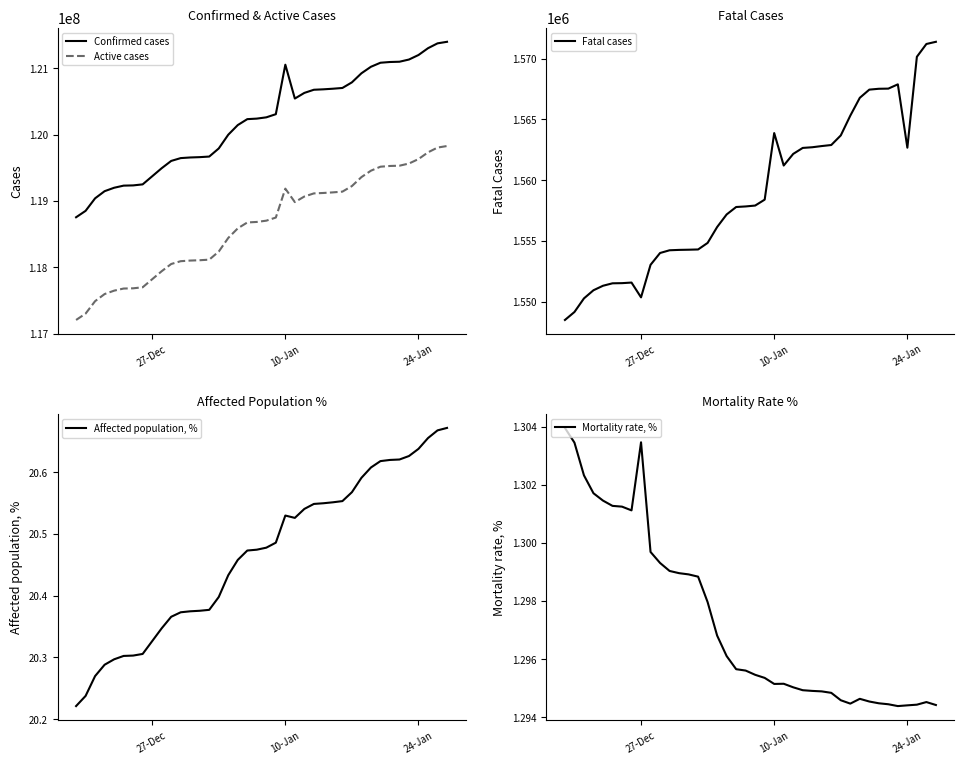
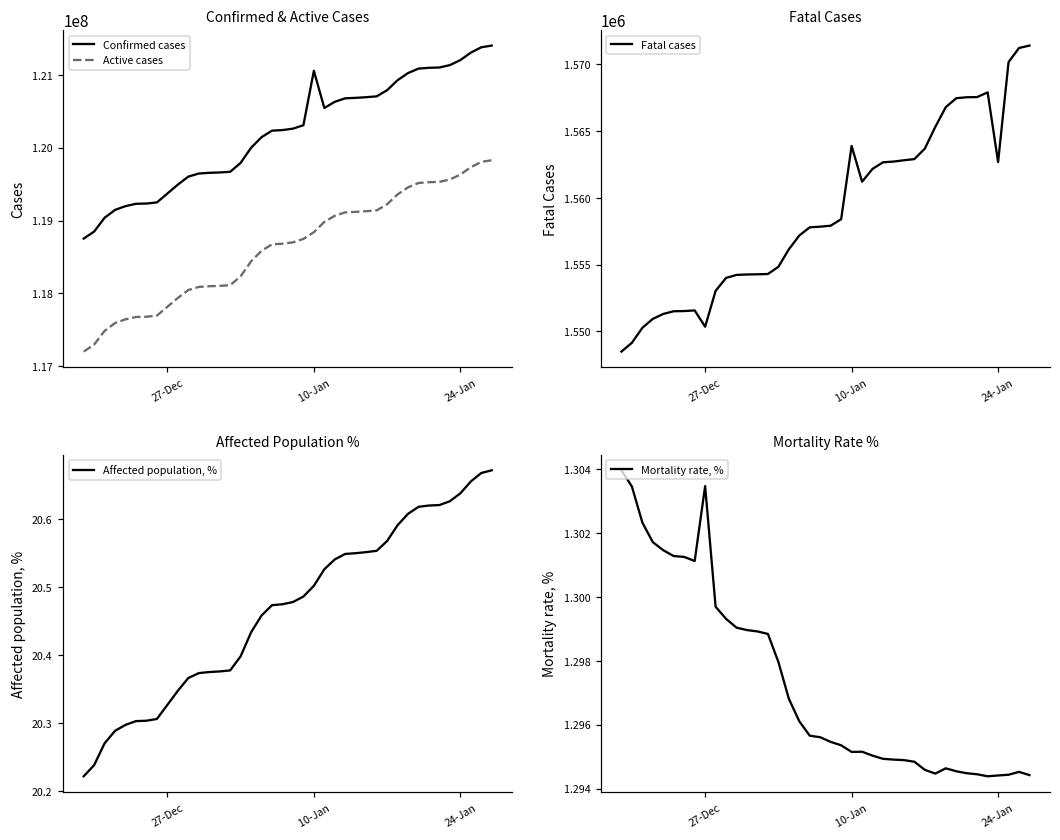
  {
    "Confirmed & Active Cases": {
      "Confirmed cases": {
        "27-Dec": 119400000,
        "10-Jan": 121100000,
        "24-Jan": 121200000
      },
      "Active cases": {
        "27-Dec": 117800000,
-       "10-Jan": 119200000,
+       "10-Jan": 118800000,
        "24-Jan": 119600000
      }
    },
    "Fatal Cases": {
      "27-Dec": 1550300,
      "10-Jan": 1563900,
      "24-Jan": 1562700
    },
    "Affected Population %": {
      "27-Dec": 20.33,
-     "10-Jan": 20.53,
+     "10-Jan": 20.50,
      "24-Jan": 20.64
    },
    "Mortality Rate %": {
      "27-Dec": 1.3035,
      "10-Jan": 1.2951,
      "24-Jan": 1.2944
    }
  }
